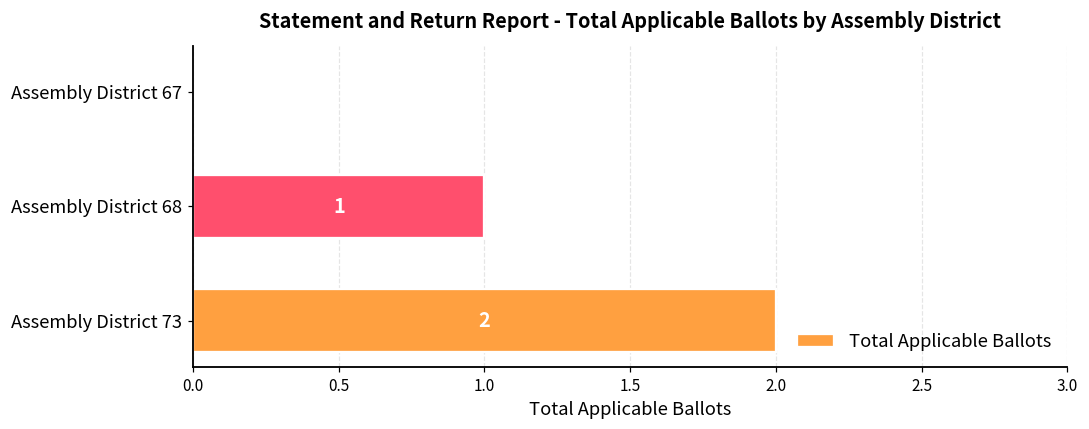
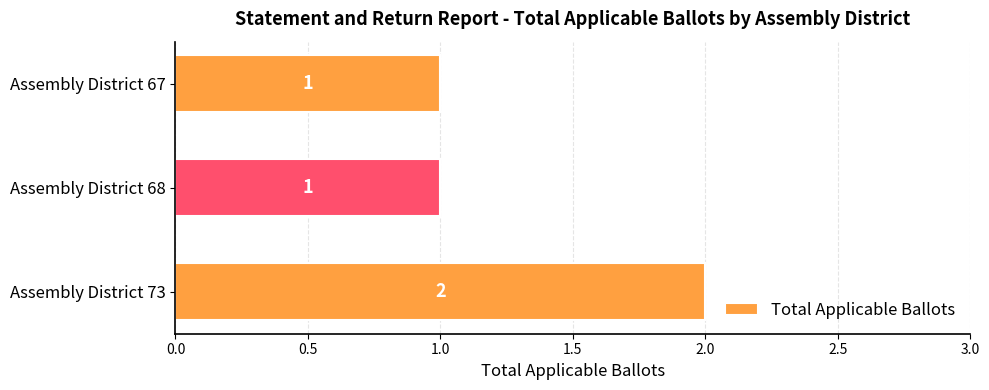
  {
-   "Assembly District 67": 0
+   "Assembly District 67": 1
  }
